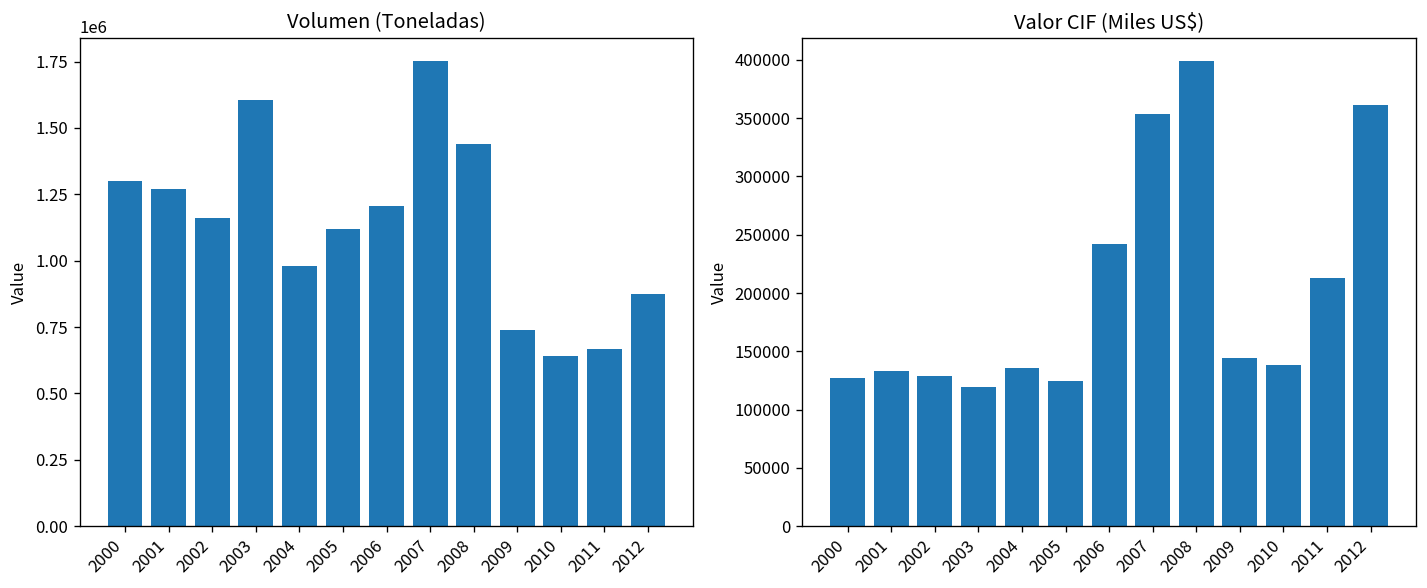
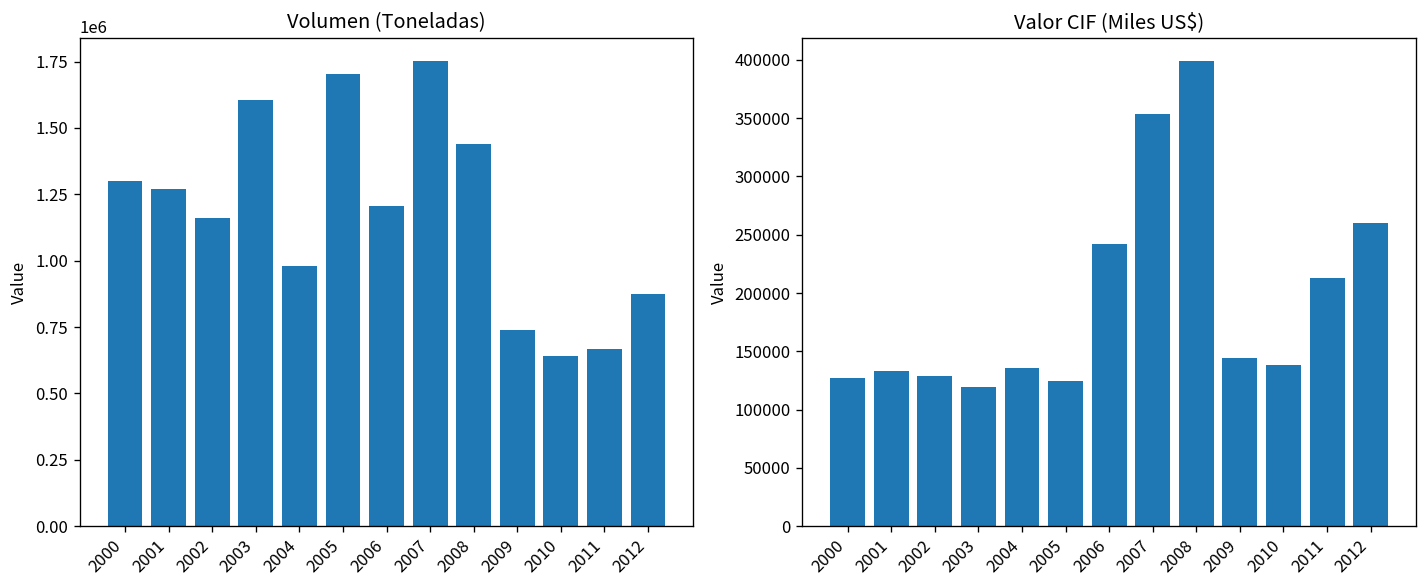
  {
    "Volumen (Toneladas)": {
      "2000": 1300000,
      "2001": 1270000,
      "2002": 1160000,
      "2003": 1600000,
      "2004": 980000,
-     "2005": 1120000,
+     "2005": 1700000,
      "2006": 1200000,
      "2007": 1750000,
      "2008": 1440000,
      "2009": 740000,
      "2010": 640000,
      "2011": 670000,
      "2012": 870000
    },
    "Valor CIF (Miles US$)": {
      "2000": 130000,
      "2001": 130000,
      "2002": 130000,
      "2003": 120000,
      "2004": 140000,
      "2005": 120000,
      "2006": 240000,
      "2007": 350000,
      "2008": 400000,
      "2009": 140000,
      "2010": 140000,
      "2011": 210000,
-     "2012": 360000
+     "2012": 260000
    }
  }
